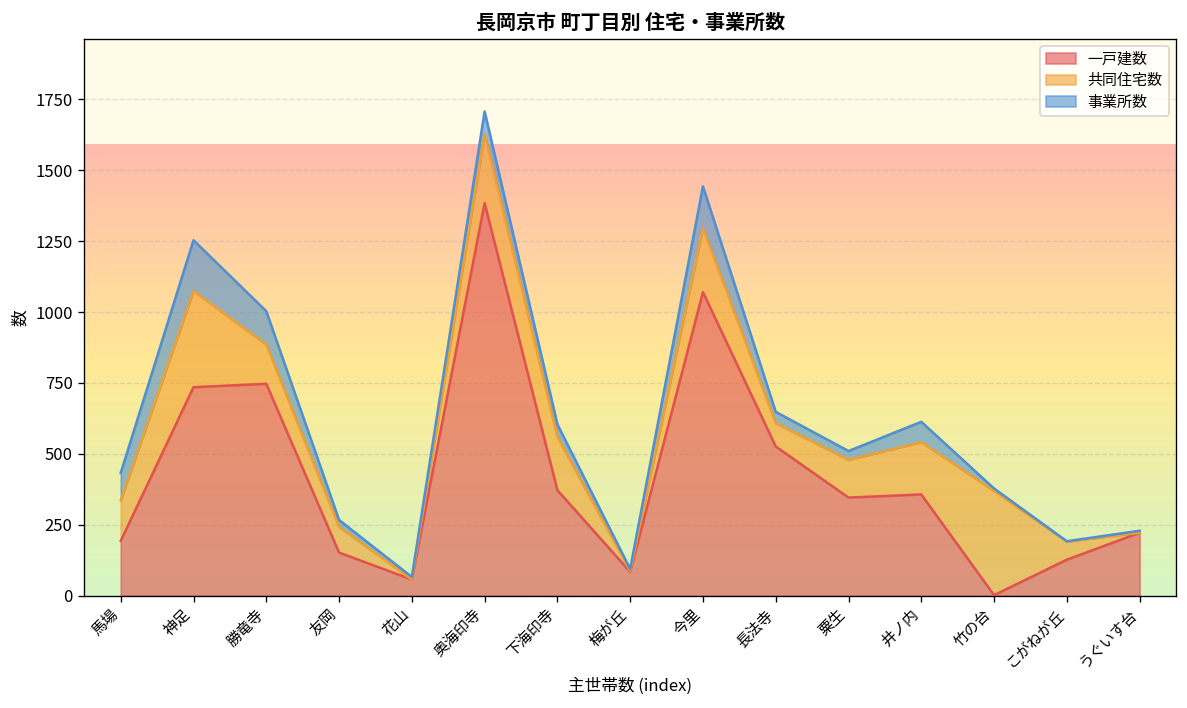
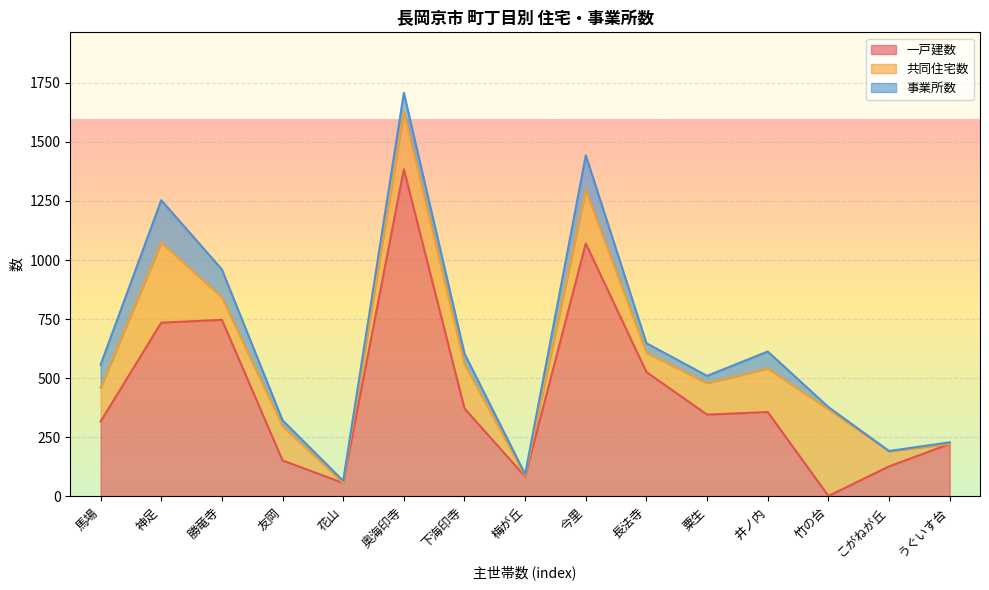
  {
    "一戸建数": {
-     "馬場": 190,
+     "馬場": 320,
      "神足": 740,
      "勝竜寺": 750,
      "友岡": 150,
      "奥海印寺": 1380,
      "下海印寺": 370,
      "今里": 1070,
      "長法寺": 530,
      "粟生": 350,
      "井ノ内": 360,
      "竹の台": 0,
      "こがねが丘": 130
    },
    "共同住宅数": {
      "馬場": 140,
      "神足": 340,
-     "勝竜寺": 140,
-     "友岡": 90,
+     "勝竜寺": 100,
+     "友岡": 150,
      "奥海印寺": 240,
      "下海印寺": 190,
      "今里": 230,
      "長法寺": 80,
      "粟生": 130,
      "井ノ内": 180
    },
    "事業所数": {
      "馬場": 100,
      "神足": 180,
      "勝竜寺": 120,
      "友岡": 20,
      "奥海印寺": 80,
      "下海印寺": 40,
      "今里": 150,
      "長法寺": 40,
      "粟生": 30,
      "井ノ内": 70
    }
  }
